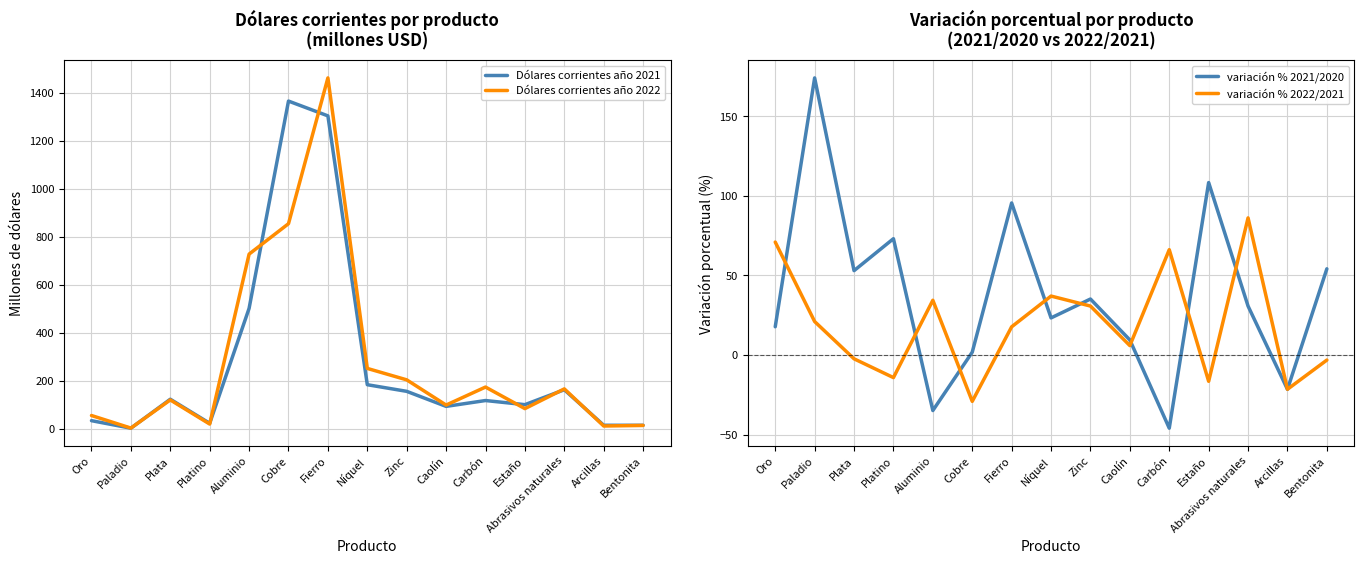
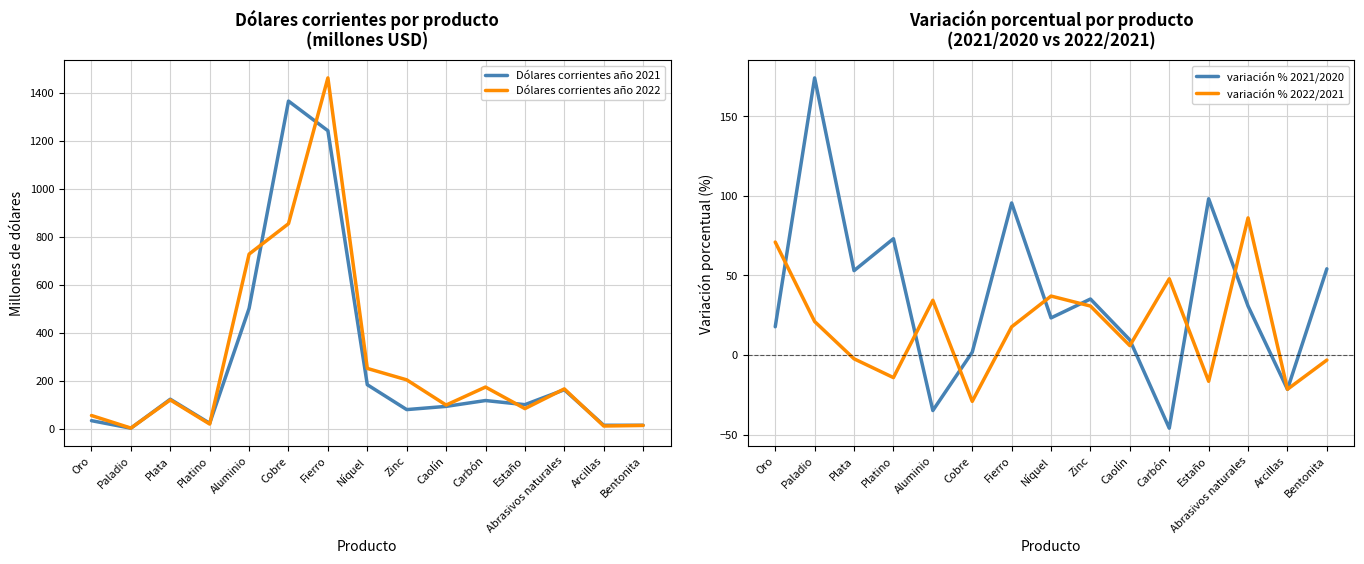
  {
    "Dólares corrientes por producto (millones USD)": {
      "Dólares corrientes año 2021": {
        "Oro": 30,
        "Aluminio": 500,
        "Cobre": 1370,
-       "Fierro": 1300,
+       "Fierro": 1240,
        "Níquel": 180,
-       "Zinc": 160,
+       "Zinc": 80,
        "Carbón": 120,
        "Estaño": 100
      },
      "Dólares corrientes año 2022": {
        "Oro": 50,
        "Aluminio": 730,
        "Cobre": 850,
        "Fierro": 1460,
        "Níquel": 250,
        "Zinc": 200,
        "Carbón": 170,
        "Estaño": 80
      }
    },
    "Variación porcentual por producto (2021/2020 vs 2022/2021)": {
      "variación % 2021/2020": {
        "Oro": 18,
        "Paladio": 174,
        "Plata": 53,
        "Platino": 73,
        "Aluminio": -35,
        "Cobre": 2,
        "Fierro": 96,
        "Níquel": 23,
        "Zinc": 35,
        "Caolín": 9,
        "Carbón": -46,
-       "Estaño": 108,
+       "Estaño": 98,
        "Abrasivos naturales": 31,
        "Bentonita": 54
      },
      "variación % 2022/2021": {
        "Oro": 71,
        "Paladio": 21,
        "Plata": -2,
        "Platino": -14,
        "Aluminio": 34,
        "Cobre": -29,
        "Fierro": 18,
        "Níquel": 37,
        "Zinc": 31,
        "Caolín": 6,
-       "Carbón": 66,
+       "Carbón": 48,
        "Estaño": -16,
        "Abrasivos naturales": 86,
        "Bentonita": -3
      }
    }
  }
